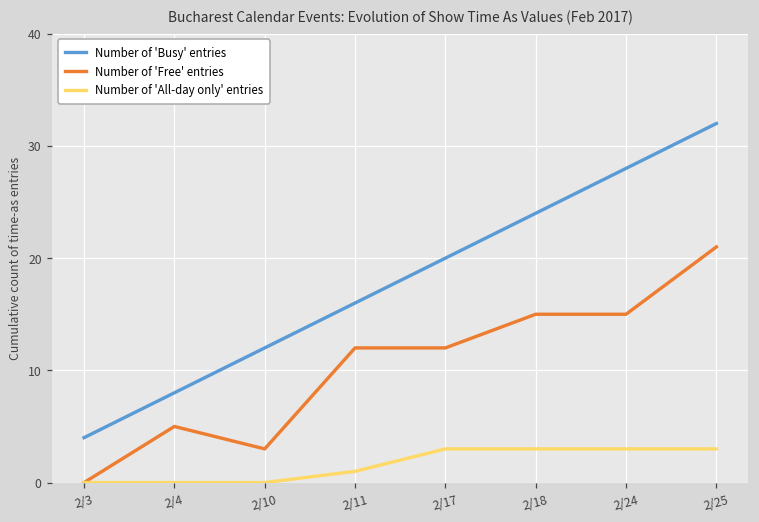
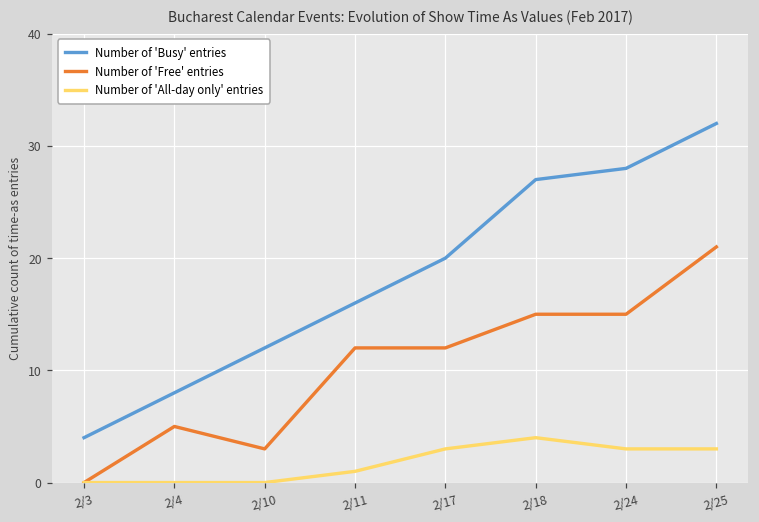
  {
    "Number of 'Busy' entries": {
      "2/3": 4,
      "2/4": 8,
      "2/10": 12,
      "2/11": 16,
      "2/17": 20,
-     "2/18": 24,
+     "2/18": 27,
      "2/24": 28,
      "2/25": 32
    },
    "Number of 'Free' entries": {
      "2/4": 5,
      "2/10": 3,
      "2/11": 12,
      "2/17": 12,
      "2/18": 15,
      "2/24": 15,
      "2/25": 21
    },
    "Number of 'All-day only' entries": {
      "2/4": 0,
      "2/10": 0,
      "2/11": 1,
      "2/17": 3,
-     "2/18": 3,
+     "2/18": 4,
      "2/24": 3,
      "2/25": 3
    }
  }
